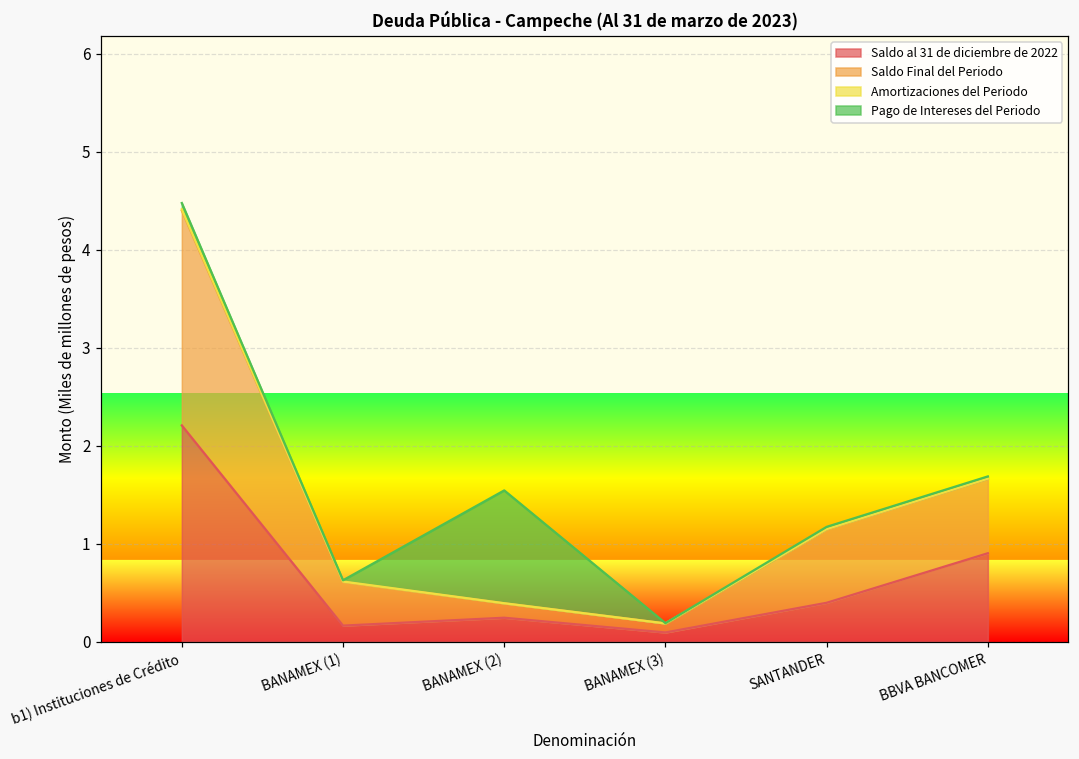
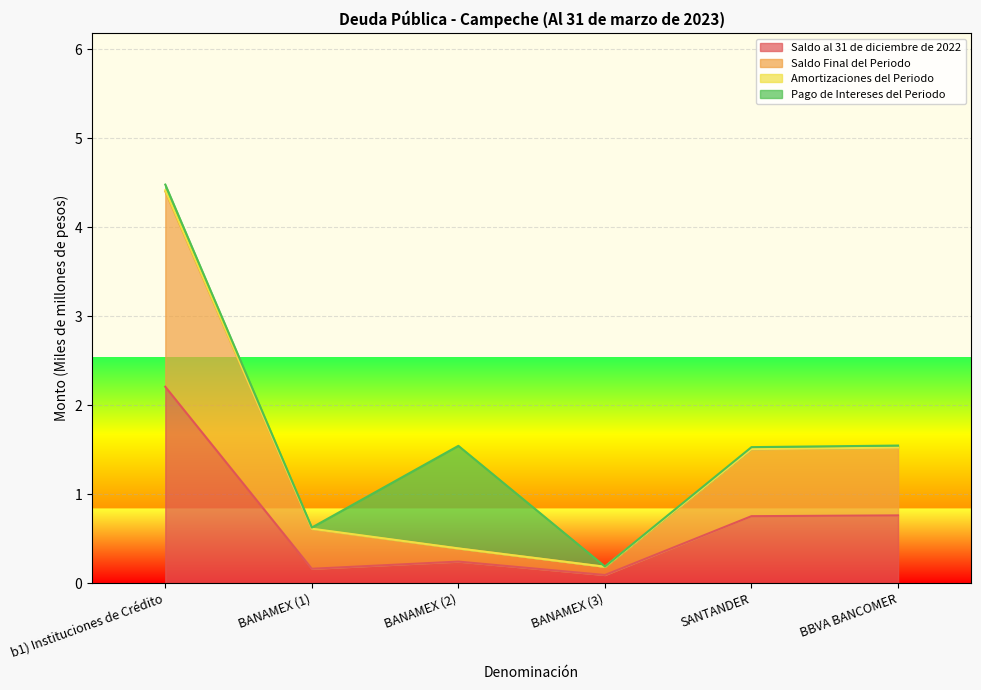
  {
    "Saldo al 31 de diciembre de 2022": {
      "b1) Instituciones de Crédito": 2.2,
      "BANAMEX (1)": 0.2,
      "BANAMEX (2)": 0.2,
      "BANAMEX (3)": 0.1,
-     "SANTANDER": 0.4,
-     "BBVA BANCOMER": 0.9
+     "SANTANDER": 0.8,
+     "BBVA BANCOMER": 0.8
    },
    "Pago de Intereses del Periodo": {
      "b1) Instituciones de Crédito": 0.1,
      "BANAMEX (2)": 1.2
    }
  }
